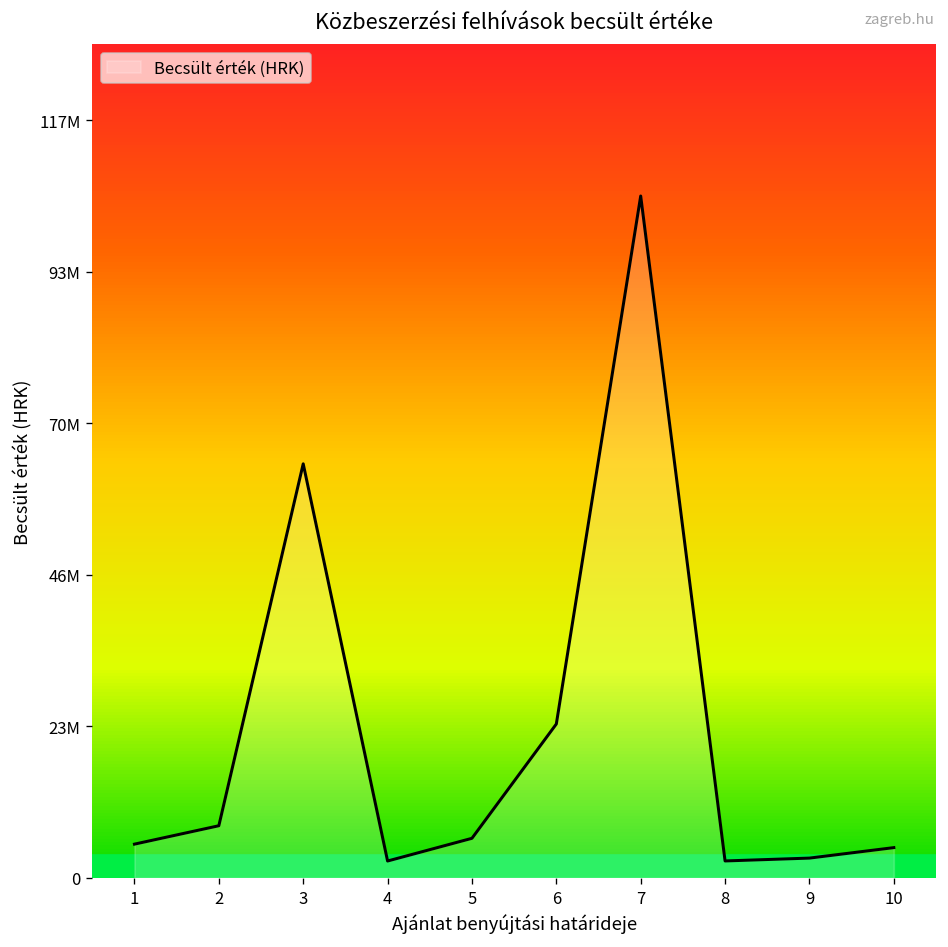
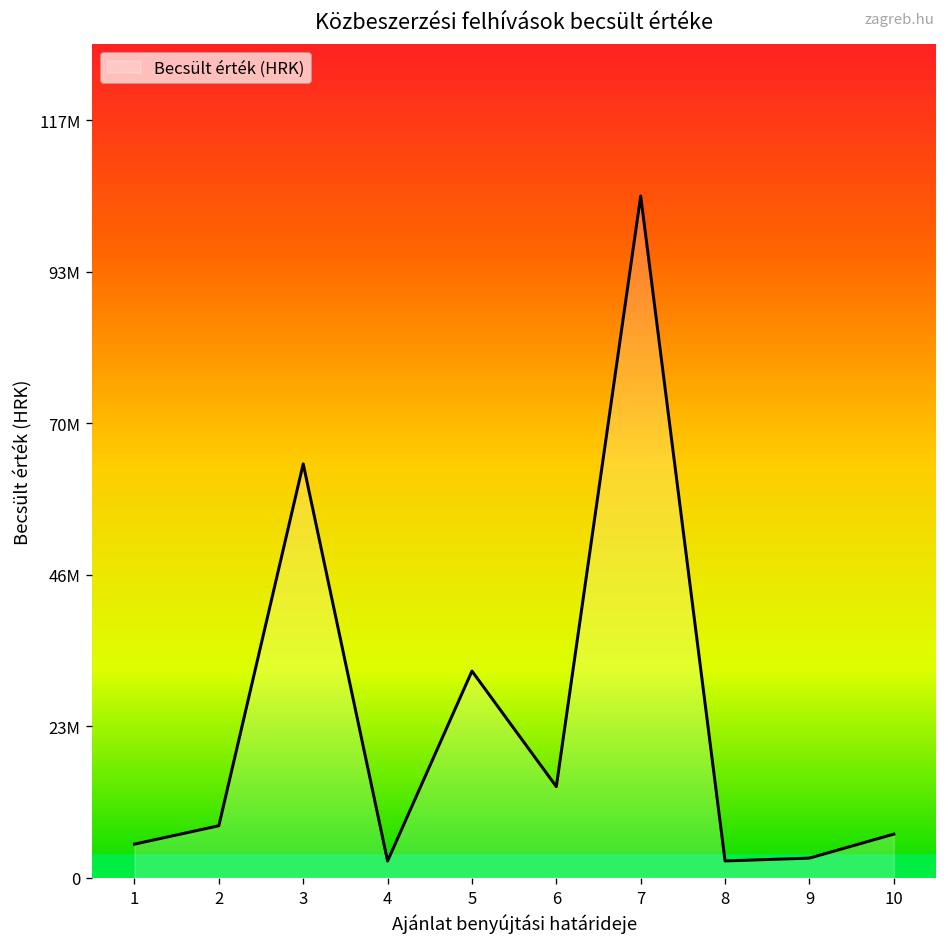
  {
    "1": 5000000,
    "2": 8000000,
    "3": 64000000,
-   "5": 6000000,
-   "6": 24000000,
+   "5": 32000000,
+   "6": 14000000,
    "7": 105000000,
-   "10": 5000000
+   "10": 7000000
  }
